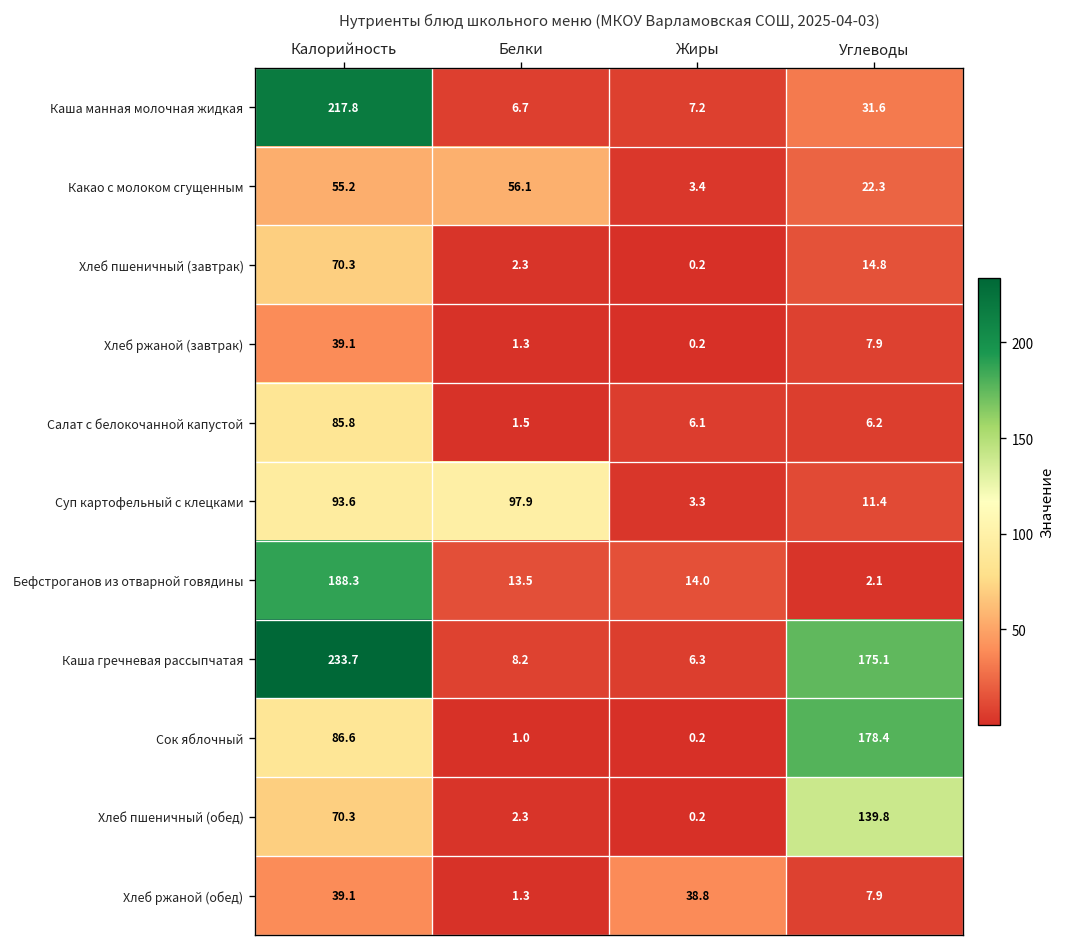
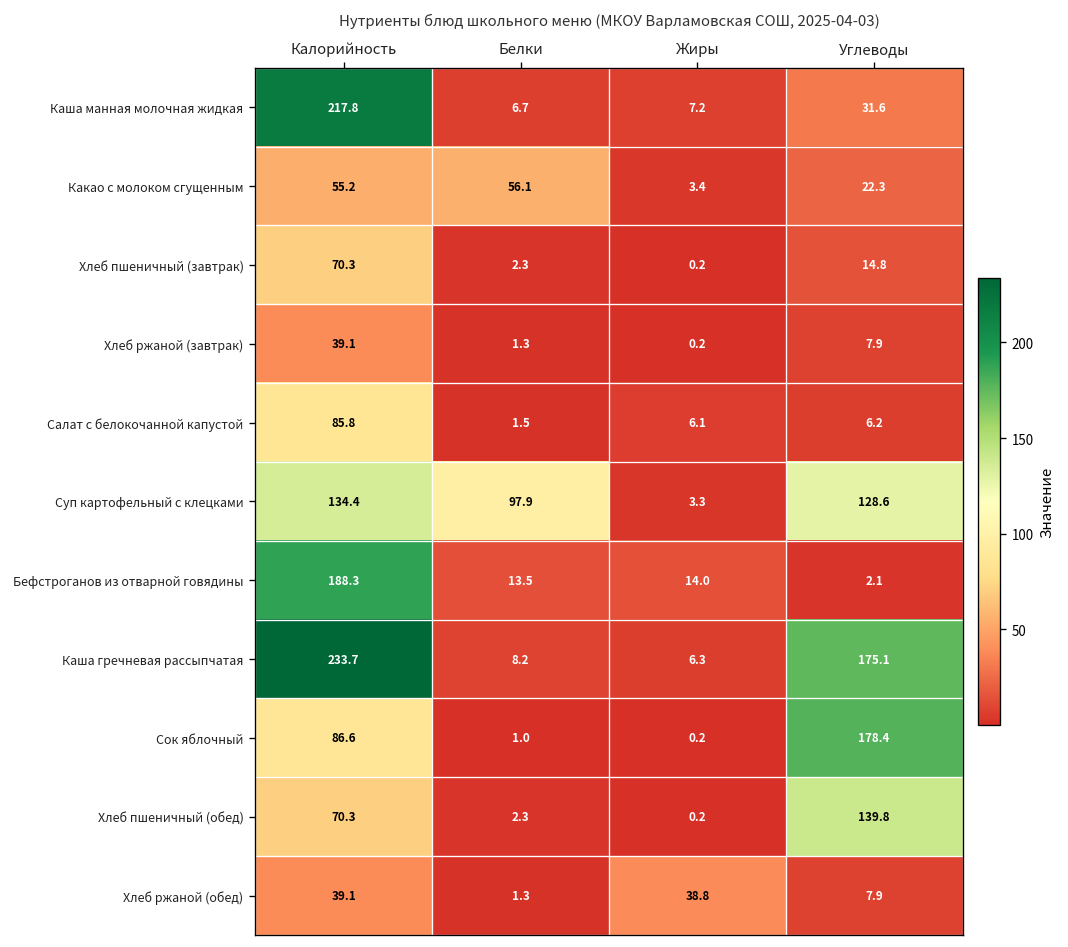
  {
    "Каша манная молочная жидкая": {
      "Калорийность": 217.8,
      "Белки": 6.7,
      "Жиры": 7.2,
      "Углеводы": 31.6
    },
    "Какао с молоком сгущенным": {
      "Калорийность": 55.2,
      "Белки": 56.1,
      "Жиры": 3.4,
      "Углеводы": 22.3
    },
    "Хлеб пшеничный (завтрак)": {
      "Калорийность": 70.3,
      "Белки": 2.3,
      "Жиры": 0.2,
      "Углеводы": 14.8
    },
    "Хлеб ржаной (завтрак)": {
      "Калорийность": 39.1,
      "Белки": 1.3,
      "Жиры": 0.2,
      "Углеводы": 7.9
    },
    "Салат с белокочанной капустой": {
      "Калорийность": 85.8,
      "Белки": 1.5,
      "Жиры": 6.1,
      "Углеводы": 6.2
    },
    "Суп картофельный с клецками": {
-     "Калорийность": 93.6,
+     "Калорийность": 134.4,
      "Белки": 97.9,
      "Жиры": 3.3,
-     "Углеводы": 11.4
+     "Углеводы": 128.6
    },
    "Бефстроганов из отварной говядины": {
      "Калорийность": 188.3,
      "Белки": 13.5,
      "Жиры": 14.0,
      "Углеводы": 2.1
    },
    "Каша гречневая рассыпчатая": {
      "Калорийность": 233.7,
      "Белки": 8.2,
      "Жиры": 6.3,
      "Углеводы": 175.1
    },
    "Сок яблочный": {
      "Калорийность": 86.6,
      "Белки": 1.0,
      "Жиры": 0.2,
      "Углеводы": 178.4
    },
    "Хлеб пшеничный (обед)": {
      "Калорийность": 70.3,
      "Белки": 2.3,
      "Жиры": 0.2,
      "Углеводы": 139.8
    },
    "Хлеб ржаной (обед)": {
      "Калорийность": 39.1,
      "Белки": 1.3,
      "Жиры": 38.8,
      "Углеводы": 7.9
    }
  }
